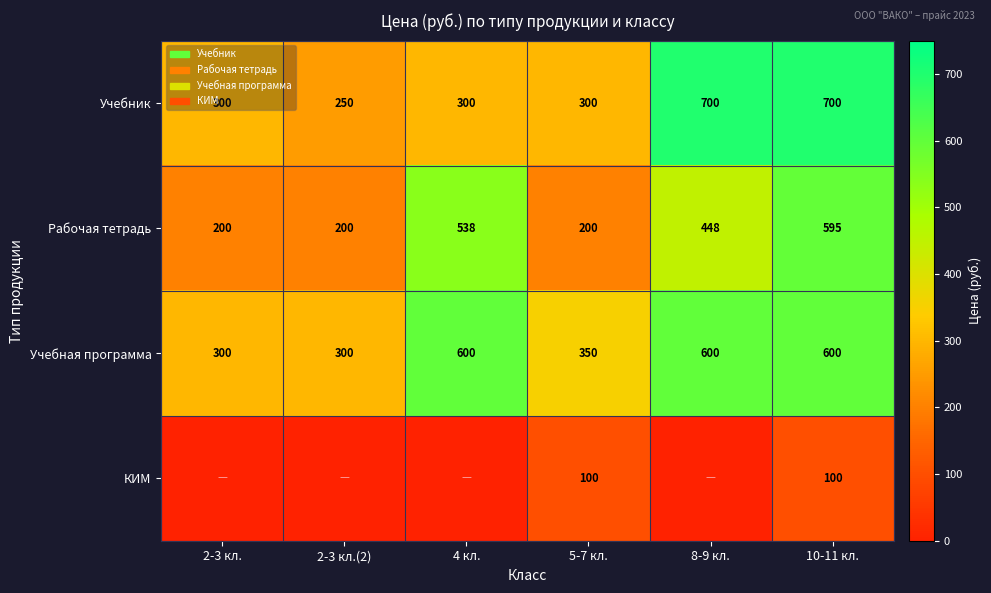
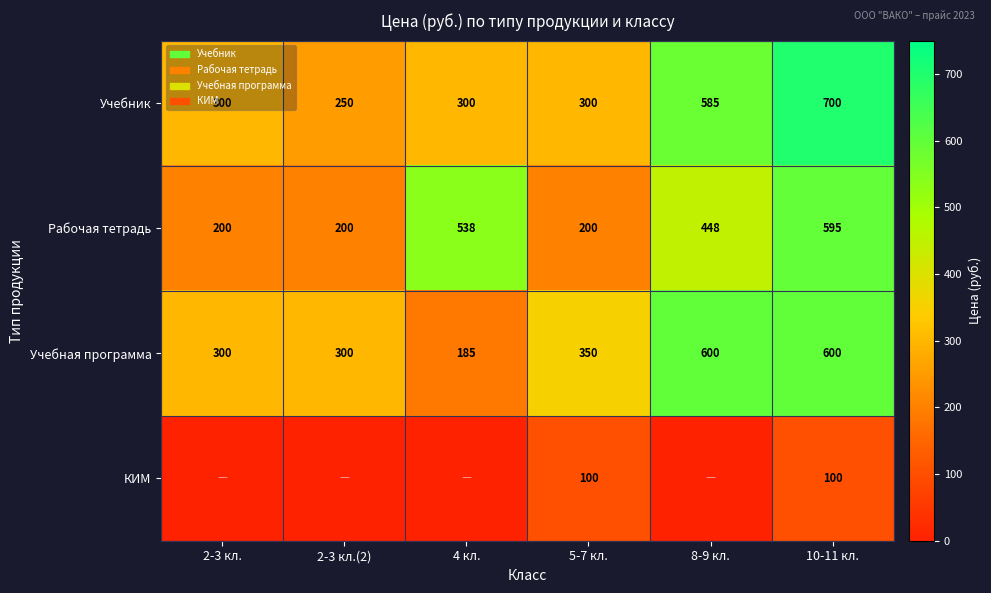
  {
    "Учебник": {
      "2-3 кл.(2)": 250,
      "4 кл.": 300,
      "5-7 кл.": 300,
-     "8-9 кл.": 700,
+     "8-9 кл.": 585,
      "10-11 кл.": 700
    },
    "Рабочая тетрадь": {
      "2-3 кл.": 200,
      "2-3 кл.(2)": 200,
      "4 кл.": 538,
      "5-7 кл.": 200,
      "8-9 кл.": 448,
      "10-11 кл.": 595
    },
    "Учебная программа": {
      "2-3 кл.": 300,
      "2-3 кл.(2)": 300,
-     "4 кл.": 600,
+     "4 кл.": 185,
      "5-7 кл.": 350,
      "8-9 кл.": 600,
      "10-11 кл.": 600
    },
    "КИМ": {
      "5-7 кл.": 100,
      "10-11 кл.": 100
    }
  }
